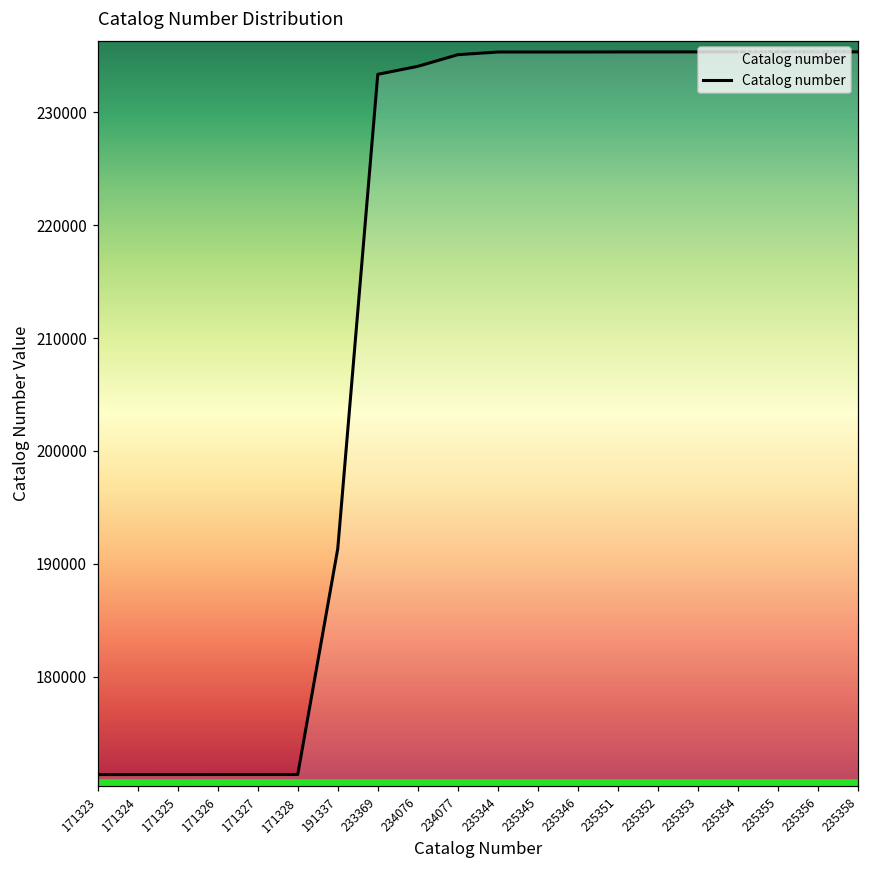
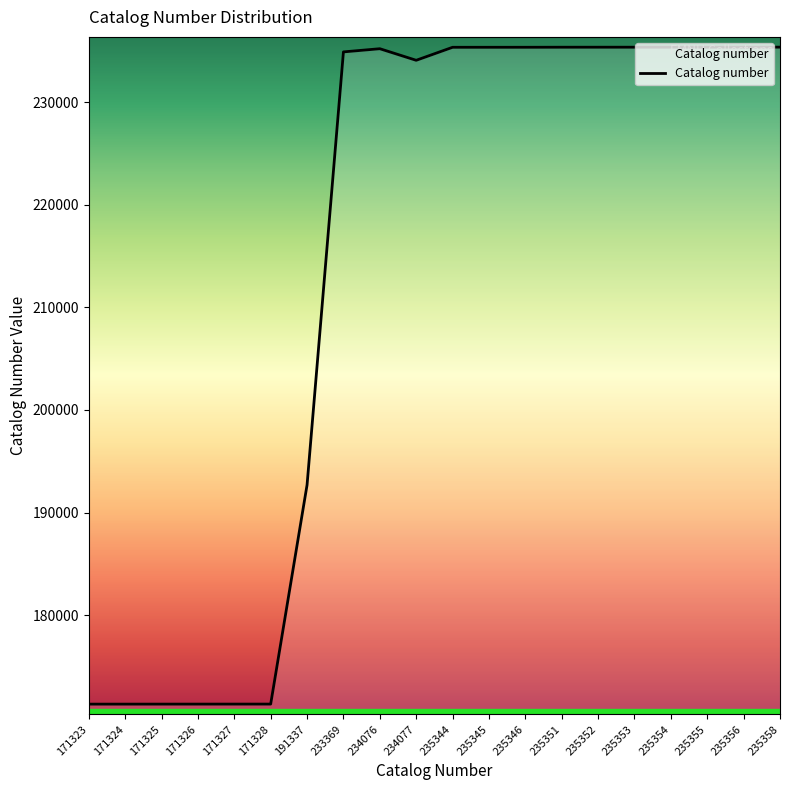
  {
    "171323": 171300,
    "171324": 171300,
    "171325": 171300,
    "171326": 171300,
    "171327": 171300,
    "171328": 171300,
-   "191337": 191300,
-   "233369": 233400,
-   "234076": 234100,
-   "234077": 235100,
+   "191337": 192700,
+   "233369": 234900,
+   "234076": 235200,
+   "234077": 234100,
    "235344": 235300,
    "235345": 235300,
    "235346": 235300,
    "235351": 235400,
    "235352": 235400,
    "235353": 235400,
    "235358": 235400
  }
